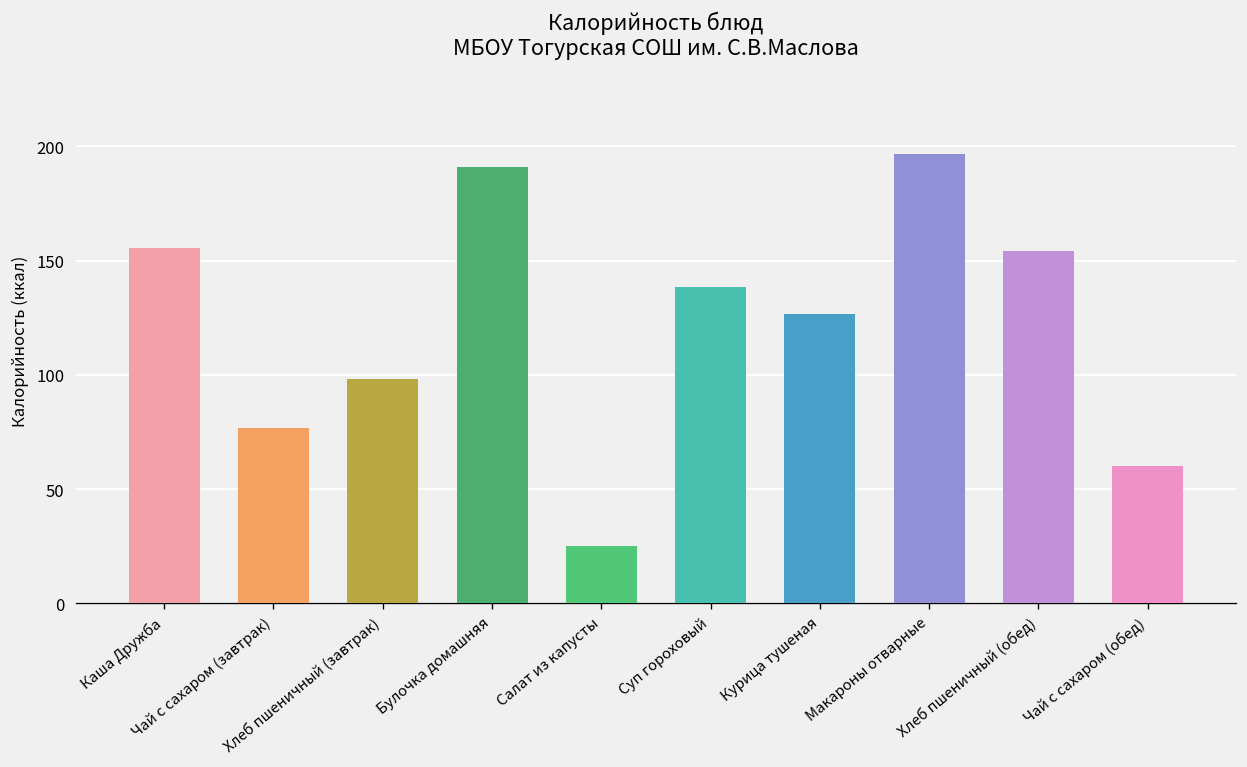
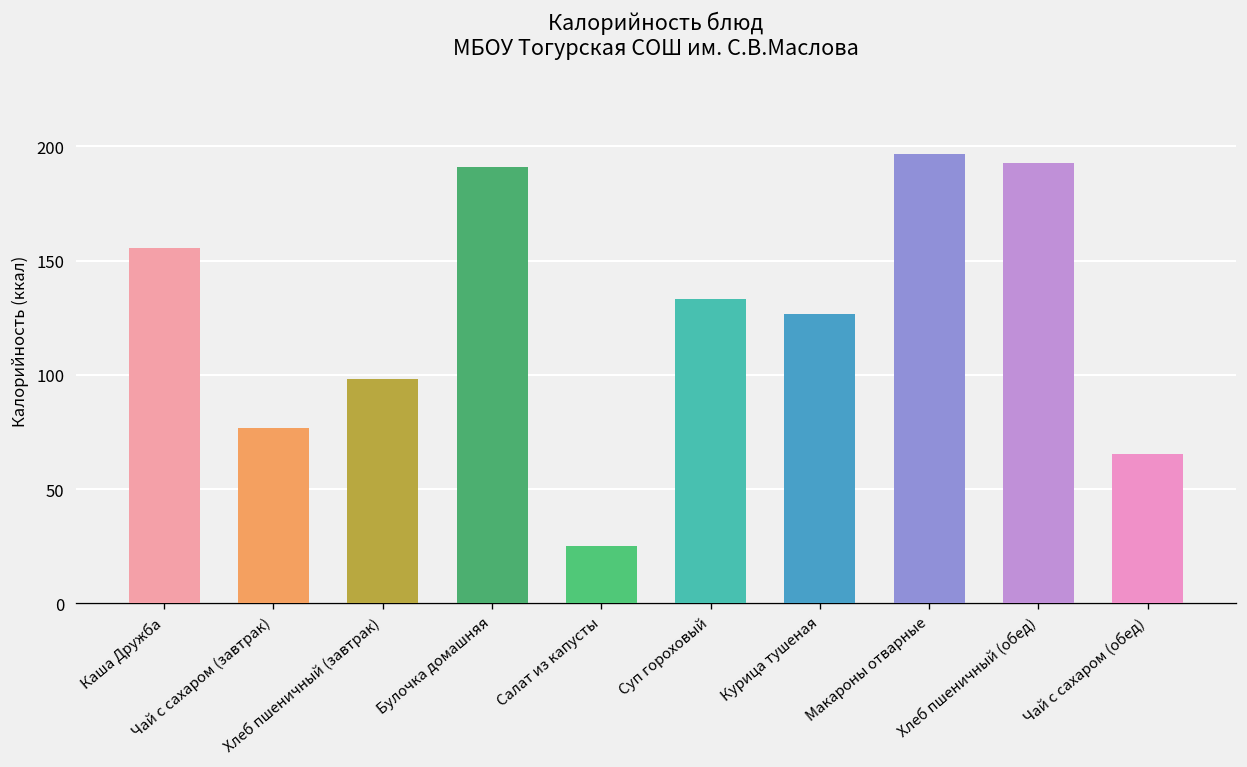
  {
    "Каша Дружба": 155,
    "Чай с сахаром (завтрак)": 77,
    "Хлеб пшеничный (завтрак)": 98,
    "Булочка домашняя": 191,
    "Салат из капусты": 25,
-   "Суп гороховый": 138,
+   "Суп гороховый": 133,
    "Курица тушеная": 126,
    "Макароны отварные": 197,
-   "Хлеб пшеничный (обед)": 154,
-   "Чай с сахаром (обед)": 60
+   "Хлеб пшеничный (обед)": 193,
+   "Чай с сахаром (обед)": 65
  }
